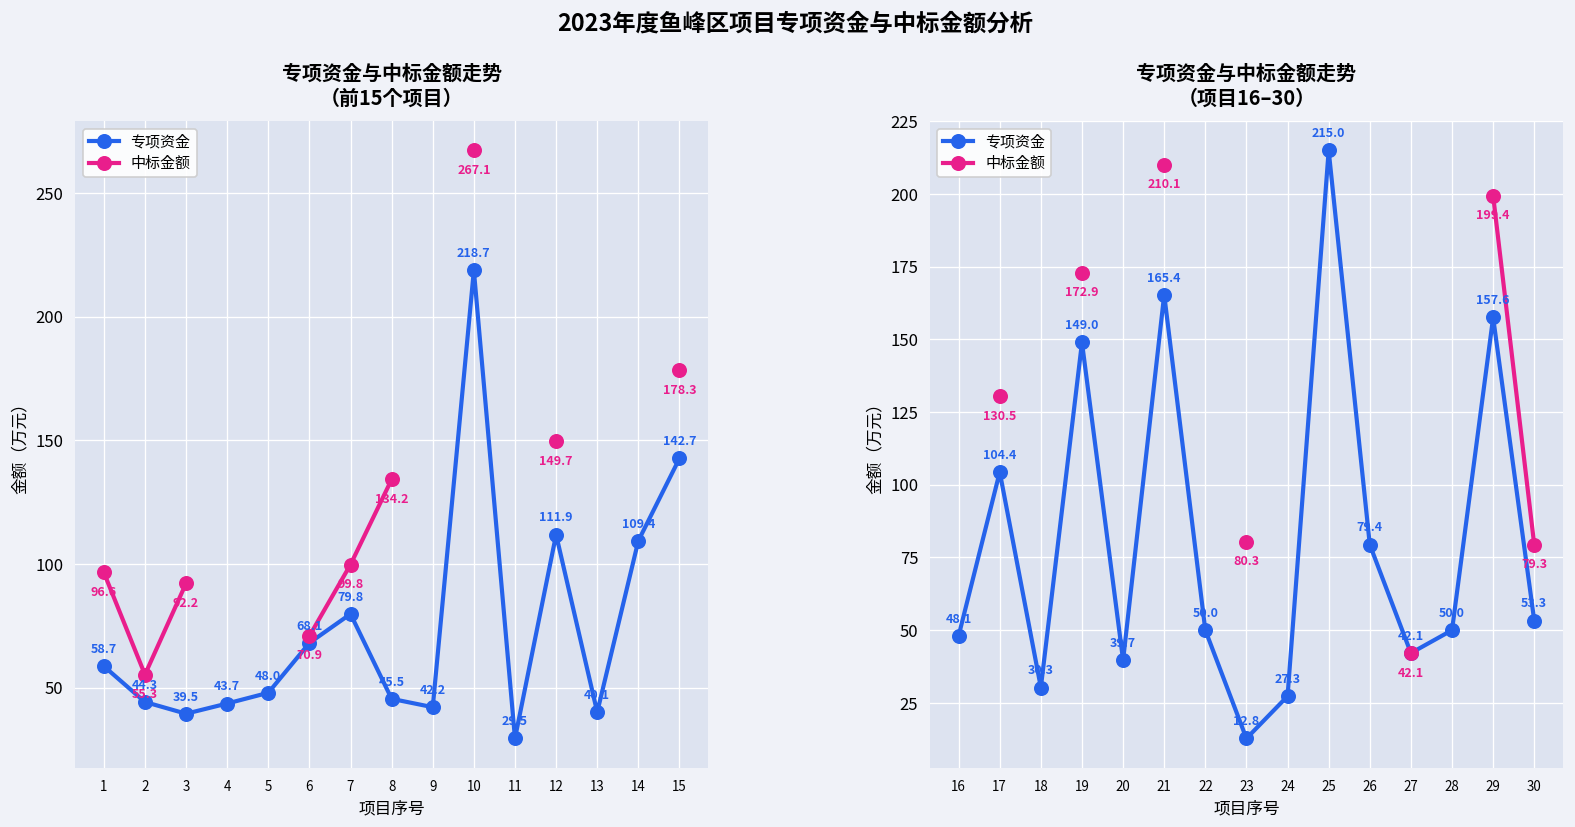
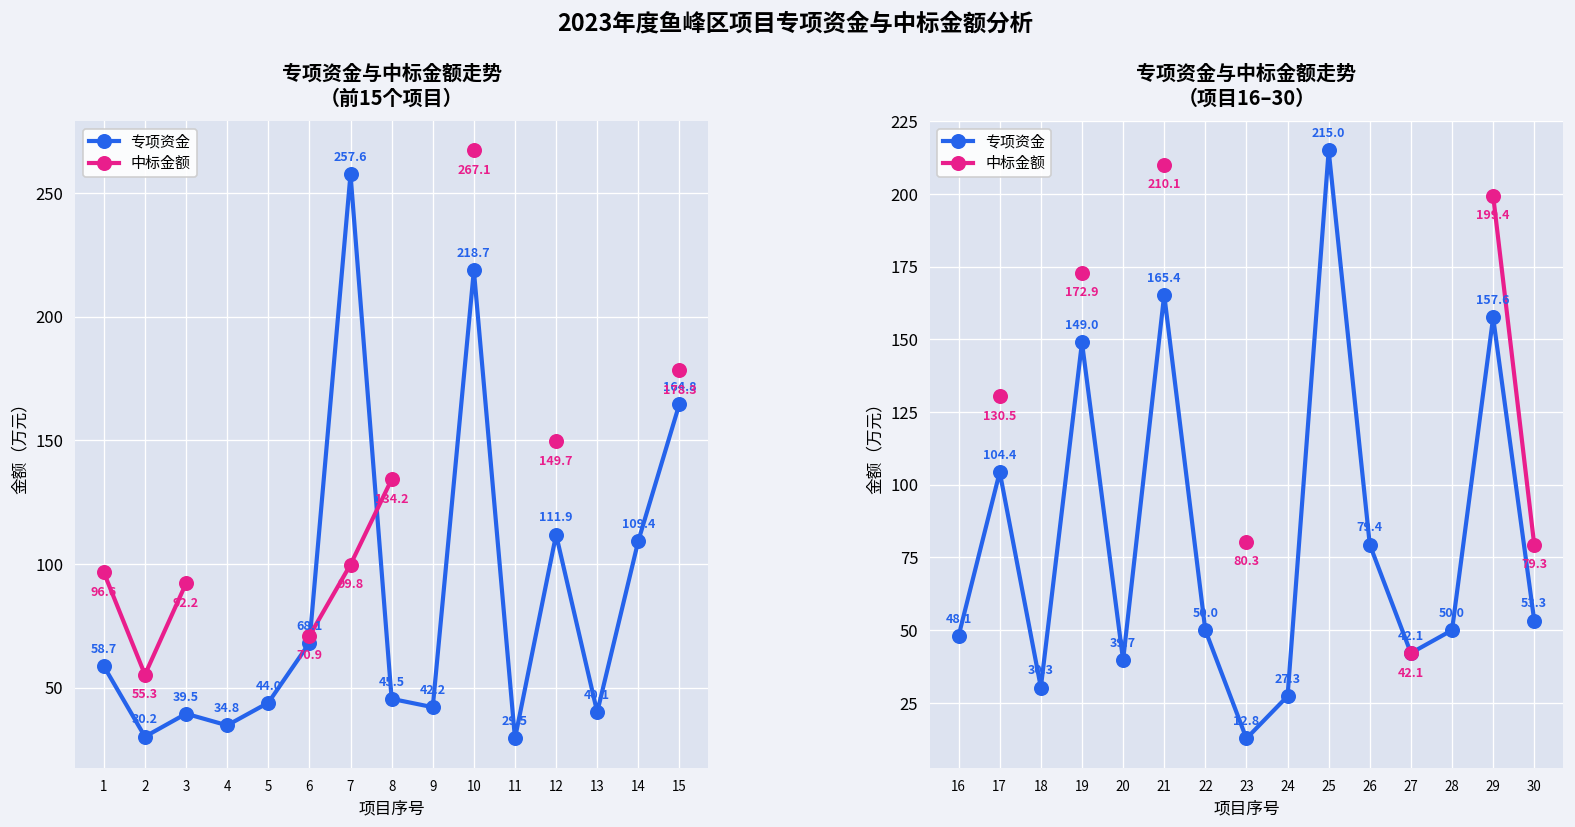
  {
    "专项资金与中标金额走势 （前15个项目）": {
      "专项资金": {
        "1": 58.7,
-       "2": 44.3,
+       "2": 30.2,
        "3": 39.5,
-       "4": 43.7,
-       "5": 48.0,
+       "4": 34.8,
+       "5": 44.0,
        "6": 68.1,
-       "7": 79.8,
+       "7": 257.6,
        "8": 45.5,
        "9": 42.2,
        "10": 218.7,
        "11": 29.5,
        "12": 111.9,
        "13": 40.1,
        "14": 109.4,
-       "15": 142.7
+       "15": 164.8
      },
      "中标金额": {
        "1": 96.6,
        "2": 55.3,
        "3": 92.2,
        "6": 70.9,
        "7": 99.8,
        "8": 134.2,
        "10": 267.1,
        "12": 149.7
      }
    },
    "专项资金与中标金额走势 （项目16–30）": {
      "专项资金": {
        "16": 48.1,
        "17": 104.4,
        "18": 30.3,
        "19": 149.0,
        "20": 39.7,
        "21": 165.4,
        "22": 50.0,
        "23": 12.8,
        "24": 27.3,
        "25": 215.0,
        "26": 79.4,
        "28": 50.0,
        "29": 157.6,
        "30": 53.3
      },
      "中标金额": {
        "17": 130.5,
        "19": 172.9,
        "21": 210.1,
        "23": 80.3,
        "29": 199.4,
        "30": 79.3
      }
    }
  }
